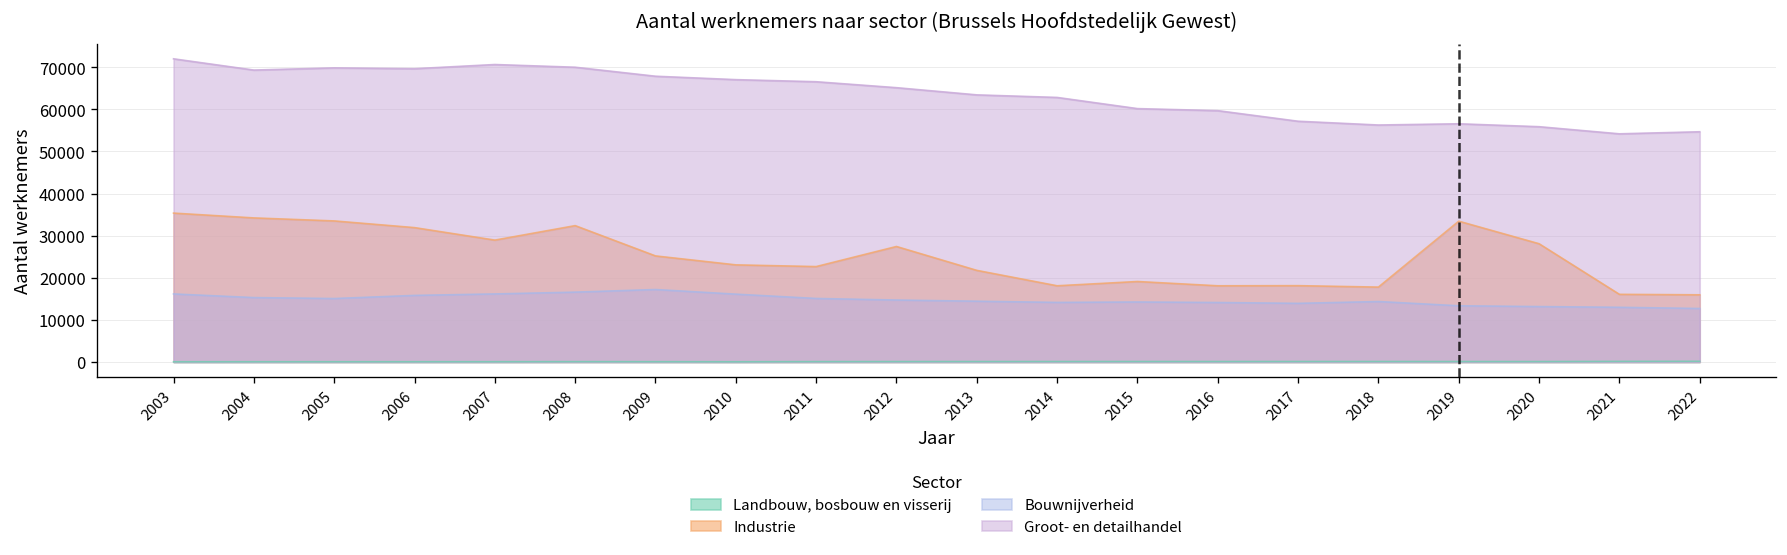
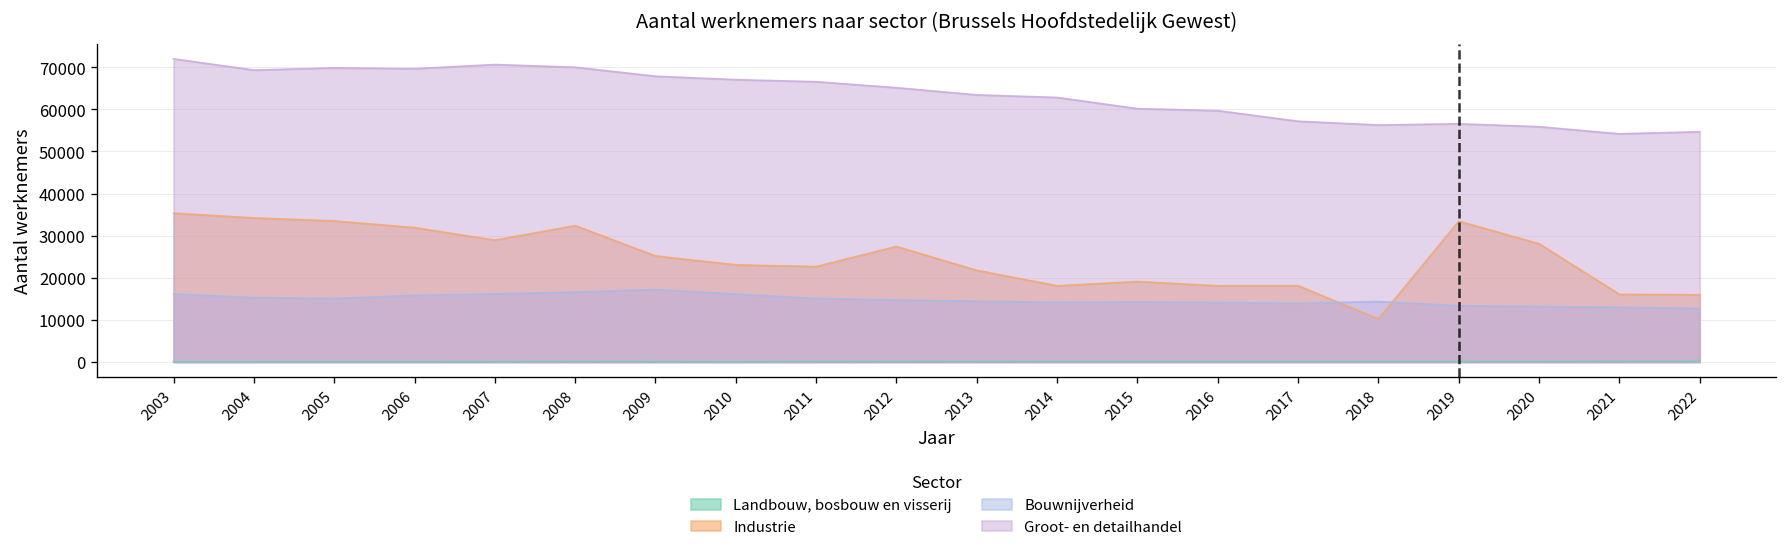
  {
    "Landbouw, bosbouw en visserij": {
      "2003": 0,
      "2004": 0,
      "2005": 0,
      "2006": 0,
      "2007": 0,
      "2008": 0,
      "2009": 0,
      "2010": 0,
      "2011": 0,
      "2012": 0,
      "2013": 0,
      "2014": 0,
      "2015": 0,
      "2016": 0,
      "2017": 0,
      "2018": 0,
      "2019": 0,
      "2020": 0,
      "2021": 0,
      "2022": 0
    },
    "Industrie": {
      "2003": 35000,
      "2004": 34000,
      "2005": 33000,
      "2006": 32000,
      "2007": 29000,
      "2008": 32000,
      "2009": 25000,
      "2010": 23000,
      "2011": 23000,
      "2012": 27000,
      "2013": 22000,
      "2014": 18000,
      "2015": 19000,
      "2016": 18000,
      "2017": 18000,
-     "2018": 18000,
+     "2018": 10000,
      "2019": 33000,
      "2020": 28000,
      "2021": 16000,
      "2022": 16000
    }
  }
